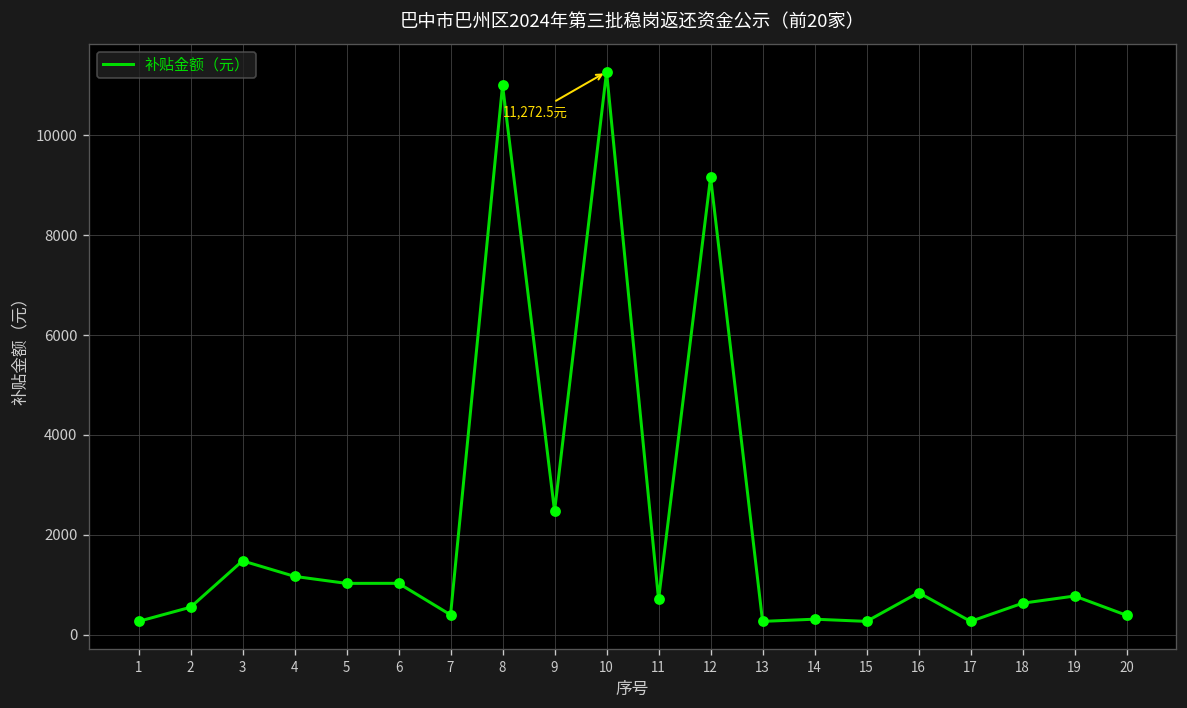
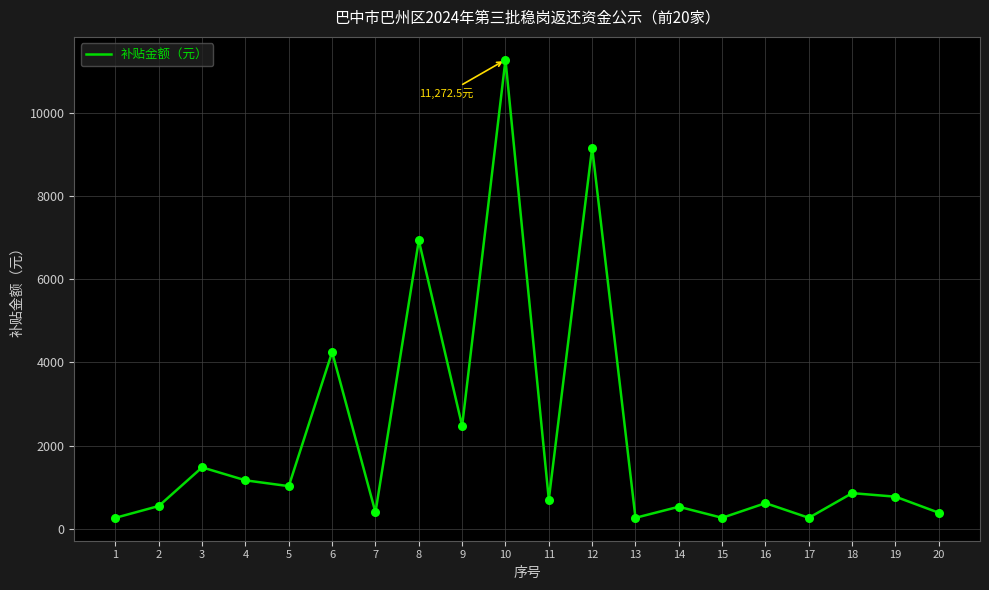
  {
    "1": 300,
    "2": 500,
    "3": 1500,
    "4": 1200,
    "5": 1000,
-   "6": 1000,
+   "6": 4300,
    "7": 400,
-   "8": 11000,
+   "8": 6900,
    "9": 2500,
    "11": 700,
    "12": 9200,
    "13": 300,
-   "14": 300,
+   "14": 500,
    "15": 300,
-   "16": 800,
+   "16": 600,
    "17": 300,
-   "18": 600,
+   "18": 900,
    "19": 800,
    "20": 400
  }
